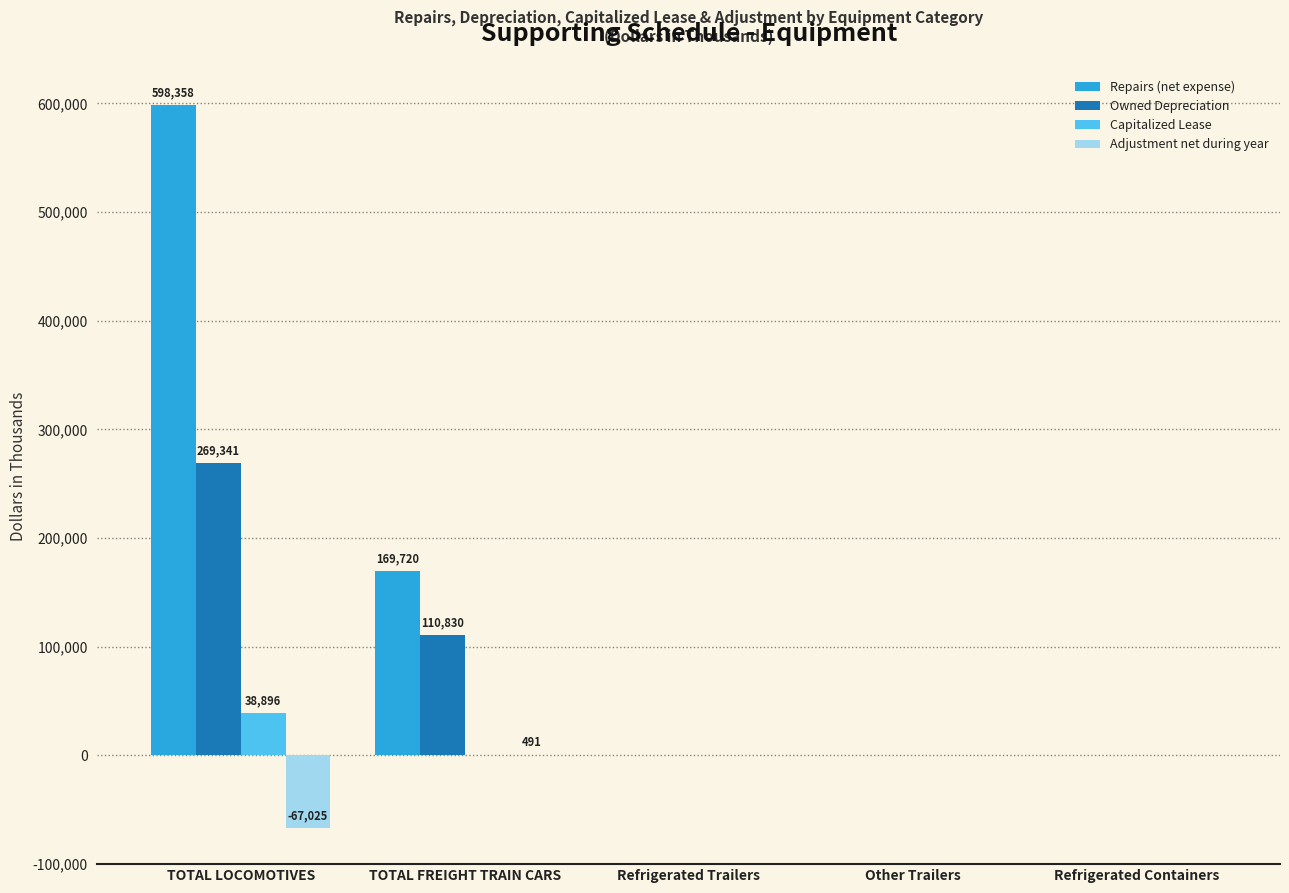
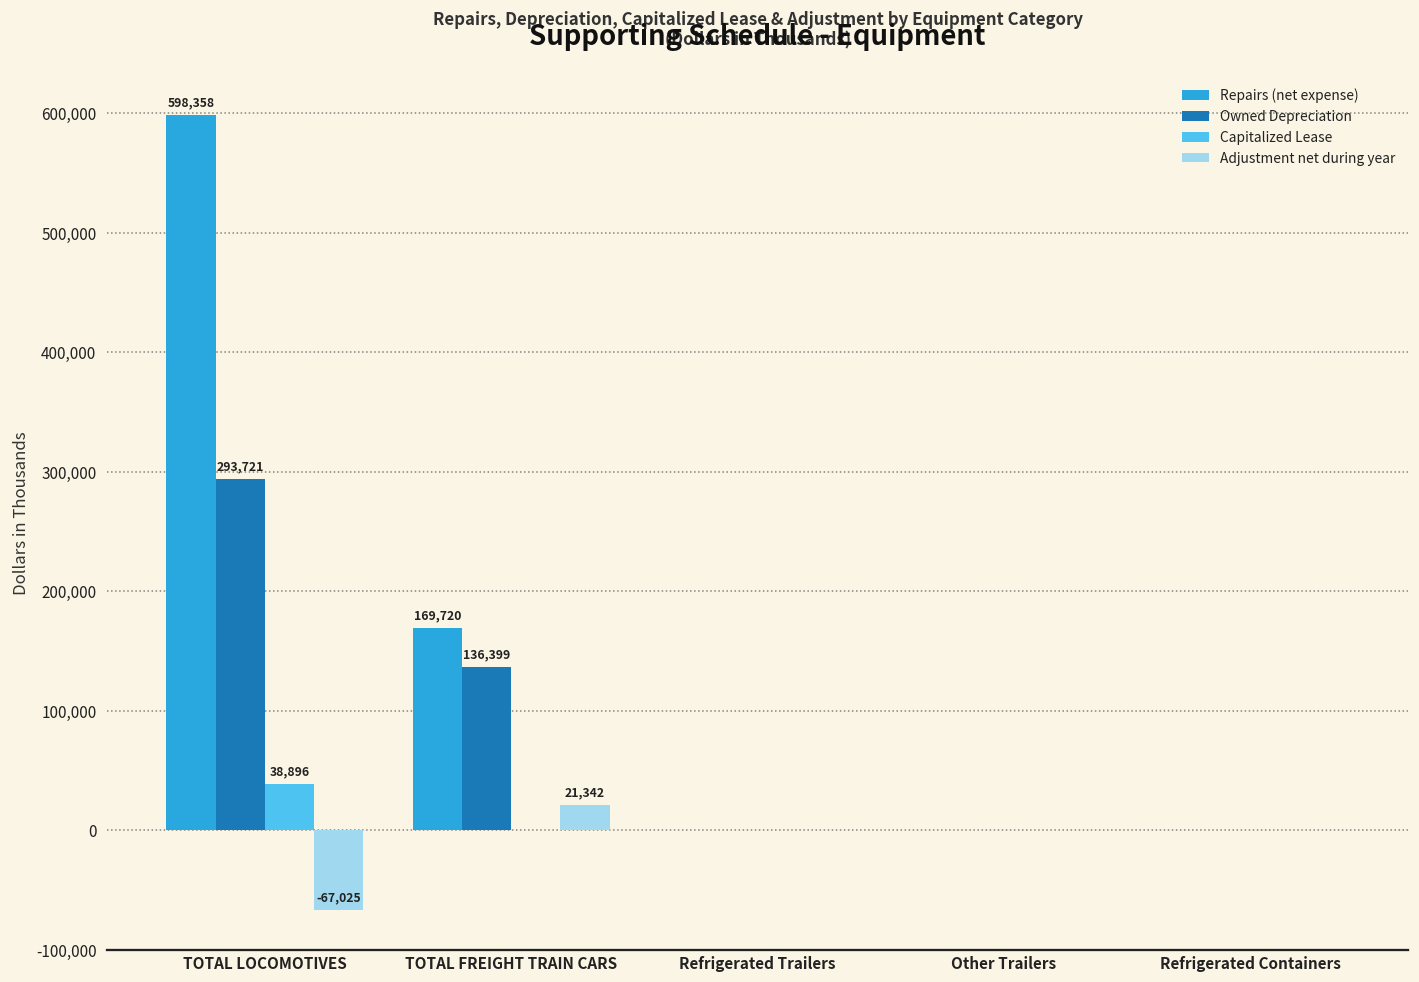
  {
    "Owned Depreciation": {
-     "TOTAL LOCOMOTIVES": "269,341",
-     "TOTAL FREIGHT TRAIN CARS": "110,830"
+     "TOTAL LOCOMOTIVES": "293,721",
+     "TOTAL FREIGHT TRAIN CARS": "136,399"
    },
    "Adjustment net during year": {
      "TOTAL LOCOMOTIVES": "-67,025",
-     "TOTAL FREIGHT TRAIN CARS": "491"
+     "TOTAL FREIGHT TRAIN CARS": "21,342"
    }
  }
